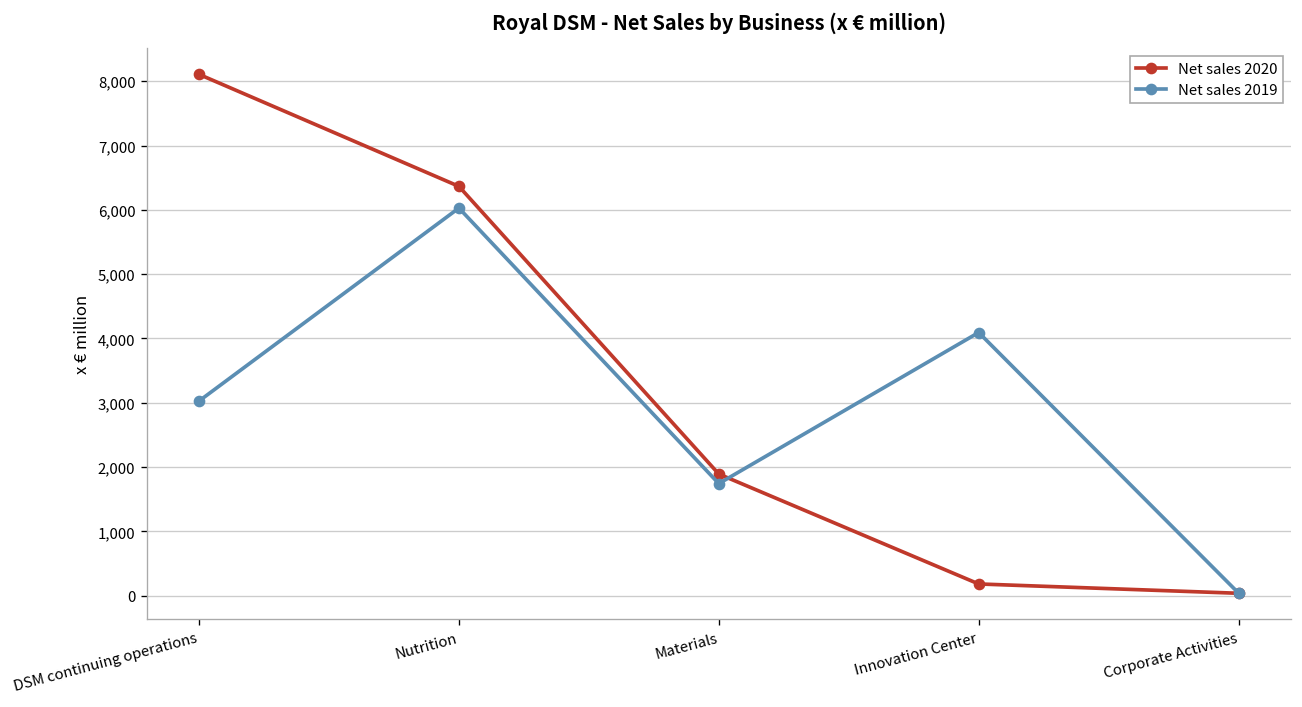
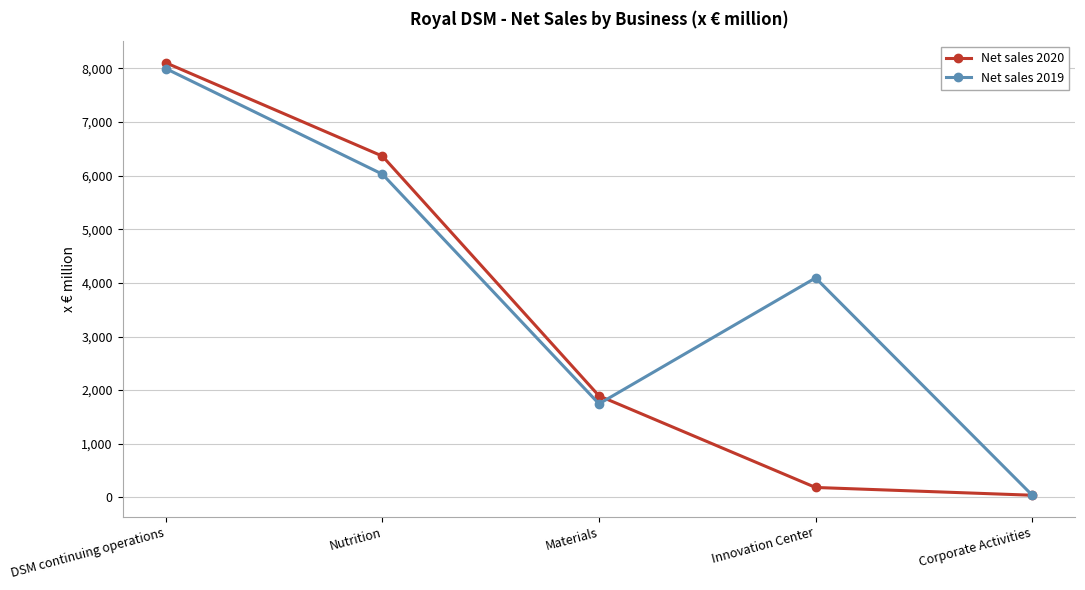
  {
    "Net sales 2020": {
      "DSM continuing operations": "8,100",
      "Nutrition": "6,400",
      "Materials": "1,900",
      "Innovation Center": "200"
    },
    "Net sales 2019": {
-     "DSM continuing operations": "3,000",
+     "DSM continuing operations": "8,000",
      "Nutrition": "6,000",
      "Materials": "1,700",
      "Innovation Center": "4,100"
    }
  }
